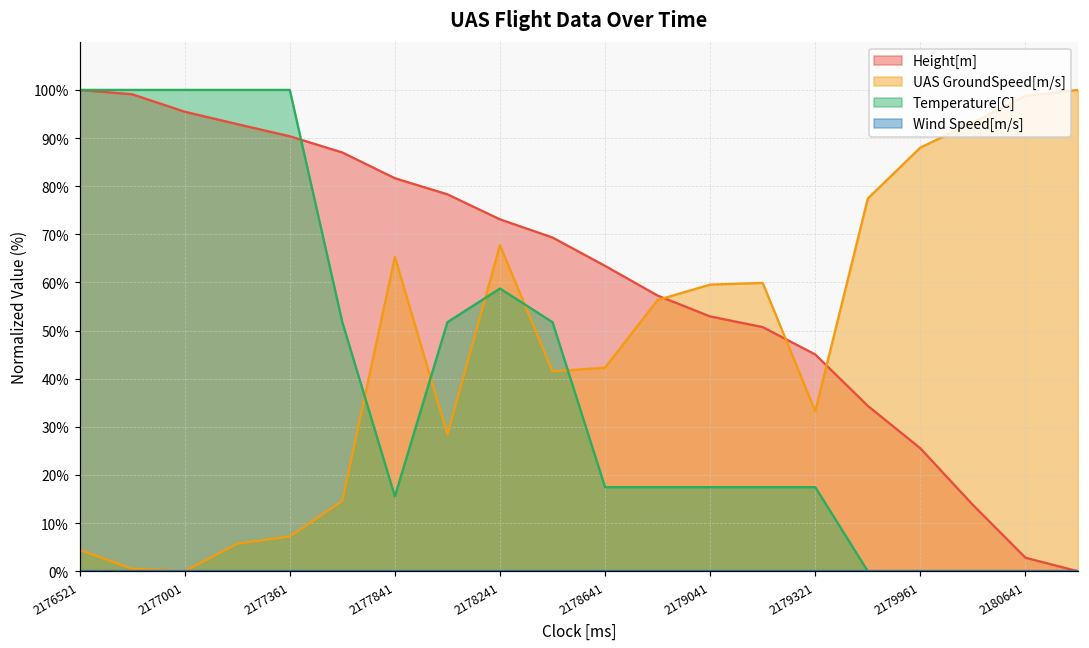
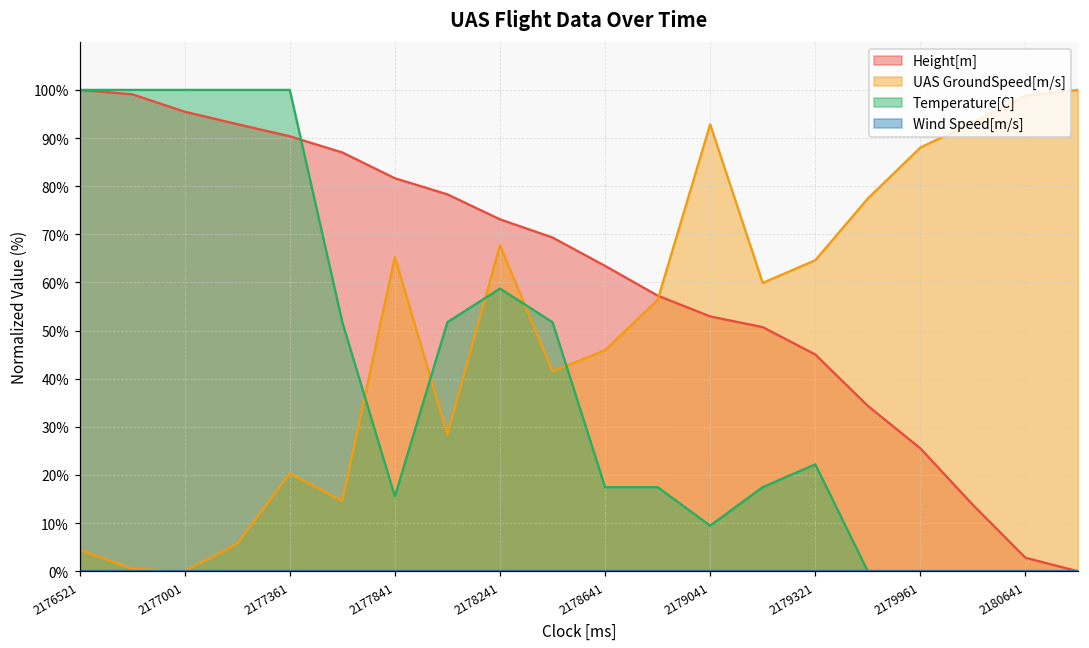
  {
    "Height[m]": {
      "2177001": "95%",
      "2177361": "90%",
      "2177841": "82%",
      "2178241": "73%",
      "2178641": "63%",
      "2179041": "53%",
      "2179321": "45%",
      "2179961": "26%",
      "2180641": "3%"
    },
    "UAS GroundSpeed[m/s]": {
      "2176521": "4%",
-     "2177361": "7%",
+     "2177361": "20%",
      "2177841": "65%",
      "2178241": "68%",
-     "2178641": "42%",
-     "2179041": "60%",
-     "2179321": "33%",
+     "2178641": "46%",
+     "2179041": "93%",
+     "2179321": "65%",
      "2179961": "88%"
    },
    "Temperature[C]": {
      "2177001": "100%",
      "2177361": "100%",
      "2177841": "16%",
      "2178241": "59%",
      "2178641": "17%",
-     "2179041": "17%",
-     "2179321": "17%"
+     "2179041": "9%",
+     "2179321": "22%"
    },
    "Wind Speed[m/s]": {
      "2176521": "0%",
      "2177361": "0%",
      "2177841": "0%",
      "2178241": "0%",
      "2178641": "0%",
      "2179041": "0%",
      "2179321": "0%"
    }
  }
